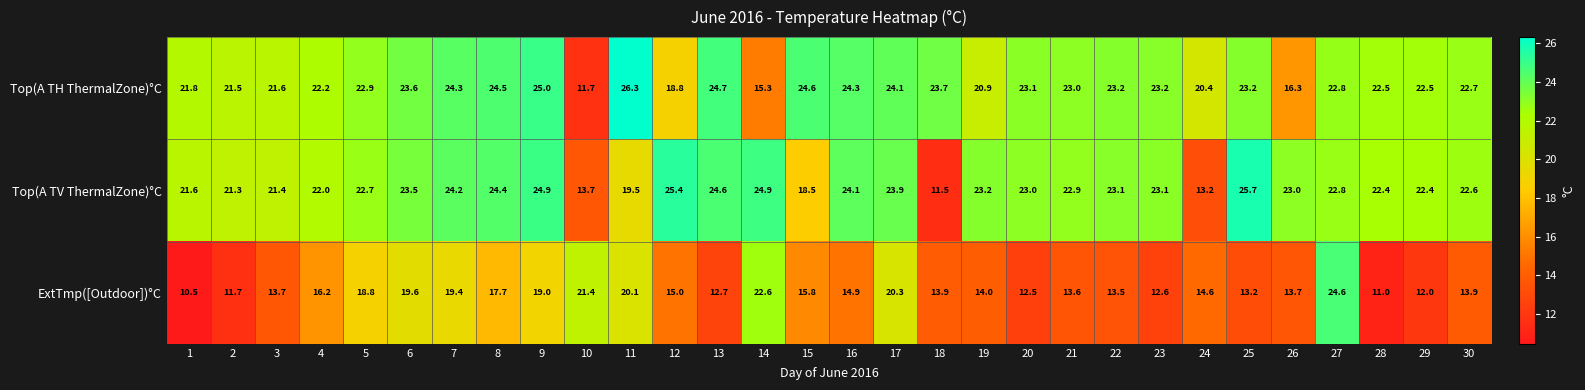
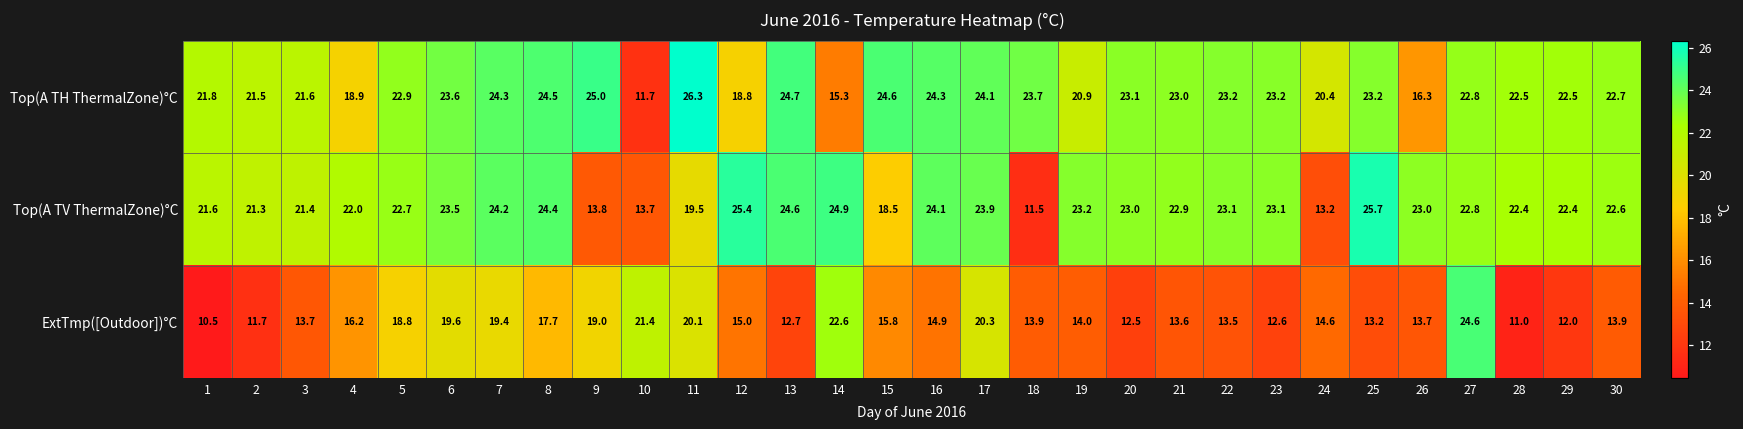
  {
    "Top(A TH ThermalZone)°C": {
      "1": 21.8,
      "2": 21.5,
      "3": 21.6,
-     "4": 22.2,
+     "4": 18.9,
      "5": 22.9,
      "6": 23.6,
      "7": 24.3,
      "8": 24.5,
      "9": 25.0,
      "10": 11.7,
      "11": 26.3,
      "12": 18.8,
      "13": 24.7,
      "14": 15.3,
      "15": 24.6,
      "16": 24.3,
      "17": 24.1,
      "18": 23.7,
      "19": 20.9,
      "20": 23.1,
      "21": 23.0,
      "22": 23.2,
      "23": 23.2,
      "24": 20.4,
      "25": 23.2,
      "26": 16.3,
      "27": 22.8,
      "28": 22.5,
      "29": 22.5,
      "30": 22.7
    },
    "Top(A TV ThermalZone)°C": {
      "1": 21.6,
      "2": 21.3,
      "3": 21.4,
      "4": 22.0,
      "5": 22.7,
      "6": 23.5,
      "7": 24.2,
      "8": 24.4,
-     "9": 24.9,
+     "9": 13.8,
      "10": 13.7,
      "11": 19.5,
      "12": 25.4,
      "13": 24.6,
      "14": 24.9,
      "15": 18.5,
      "16": 24.1,
      "17": 23.9,
      "18": 11.5,
      "19": 23.2,
      "20": 23.0,
      "21": 22.9,
      "22": 23.1,
      "23": 23.1,
      "24": 13.2,
      "25": 25.7,
      "26": 23.0,
      "27": 22.8,
      "28": 22.4,
      "29": 22.4,
      "30": 22.6
    },
    "ExtTmp([Outdoor])°C": {
      "1": 10.5,
      "2": 11.7,
      "3": 13.7,
      "4": 16.2,
      "5": 18.8,
      "6": 19.6,
      "7": 19.4,
      "8": 17.7,
      "9": 19.0,
      "10": 21.4,
      "11": 20.1,
      "12": 15.0,
      "13": 12.7,
      "14": 22.6,
      "15": 15.8,
      "16": 14.9,
      "17": 20.3,
      "18": 13.9,
      "19": 14.0,
      "20": 12.5,
      "21": 13.6,
      "22": 13.5,
      "23": 12.6,
      "24": 14.6,
      "25": 13.2,
      "26": 13.7,
      "27": 24.6,
      "28": 11.0,
      "29": 12.0,
      "30": 13.9
    }
  }
